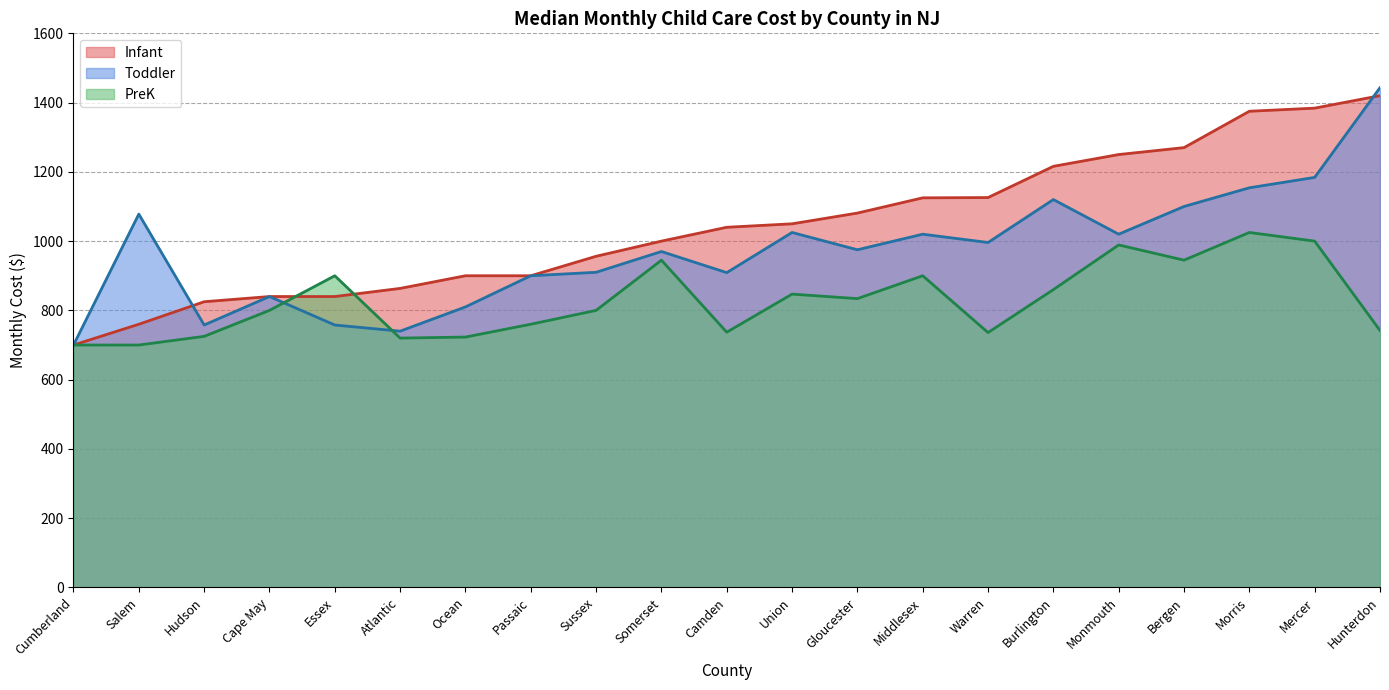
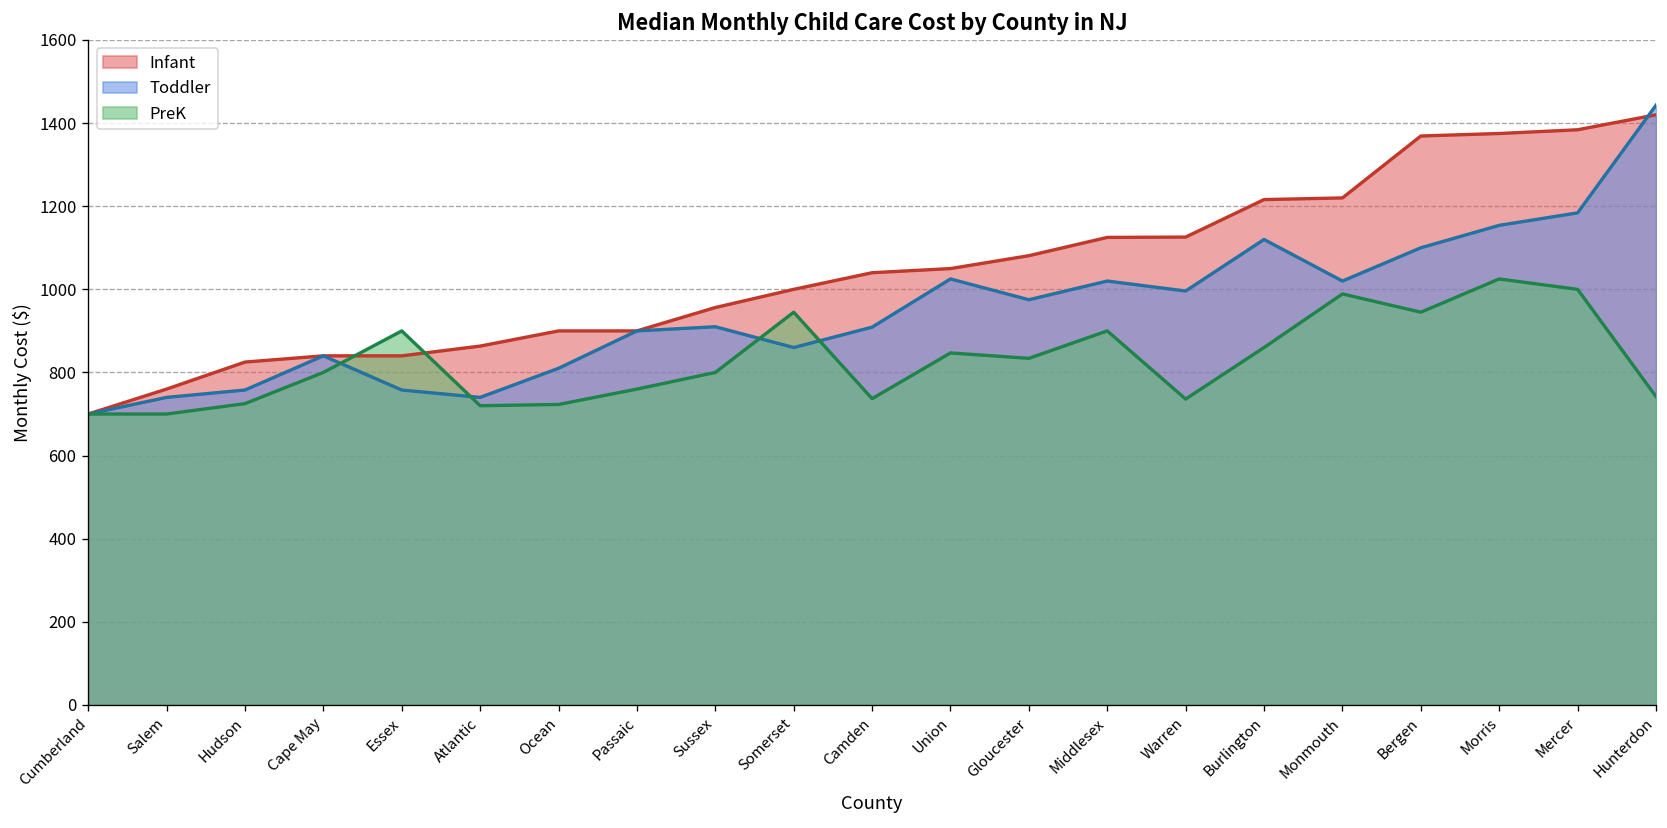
  {
    "Infant": {
      "Salem": 760,
      "Hudson": 830,
      "Essex": 840,
      "Atlantic": 860,
      "Ocean": 900,
      "Sussex": 960,
      "Somerset": 1000,
      "Camden": 1040,
      "Union": 1050,
      "Gloucester": 1080,
      "Middlesex": 1130,
      "Warren": 1130,
      "Burlington": 1220,
-     "Monmouth": 1250,
-     "Bergen": 1270,
+     "Monmouth": 1220,
+     "Bergen": 1370,
      "Morris": 1380,
      "Mercer": 1380,
      "Hunterdon": 1420
    },
    "Toddler": {
-     "Salem": 1080,
+     "Salem": 740,
      "Hudson": 760,
      "Essex": 760,
      "Atlantic": 740,
      "Ocean": 810,
      "Sussex": 910,
-     "Somerset": 970,
+     "Somerset": 860,
      "Camden": 910,
      "Union": 1030,
      "Gloucester": 980,
      "Middlesex": 1020,
      "Warren": 1000,
      "Burlington": 1120,
      "Monmouth": 1020,
      "Bergen": 1100,
      "Morris": 1150,
      "Mercer": 1180,
      "Hunterdon": 1440
    },
    "PreK": {
      "Salem": 700,
      "Hudson": 730,
      "Cape May": 800,
      "Essex": 900,
      "Atlantic": 720,
      "Ocean": 720,
      "Passaic": 760,
      "Sussex": 800,
      "Somerset": 950,
      "Camden": 740,
      "Union": 850,
      "Gloucester": 830,
      "Middlesex": 900,
      "Warren": 740,
      "Burlington": 860,
      "Monmouth": 990,
      "Bergen": 950,
      "Morris": 1030,
      "Mercer": 1000,
      "Hunterdon": 740
    }
  }
